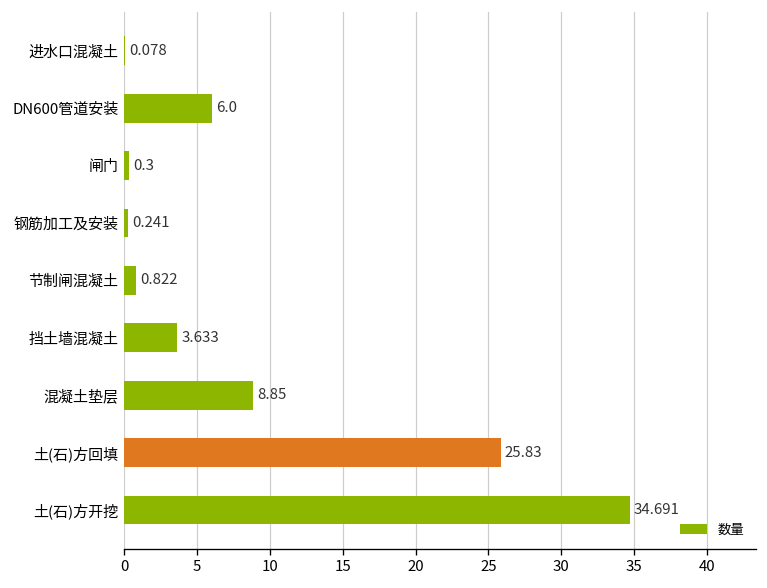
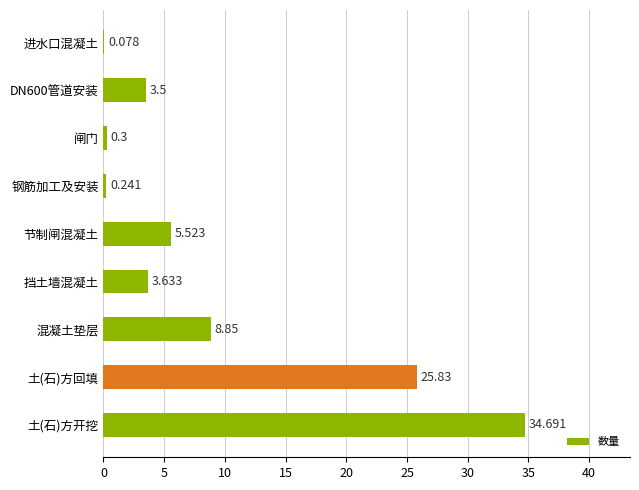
  {
    "进水口混凝土": 0.078,
-   "DN600管道安装": 6.0,
+   "DN600管道安装": 3.5,
    "闸门": 0.3,
    "钢筋加工及安装": 0.241,
-   "节制闸混凝土": 0.822,
+   "节制闸混凝土": 5.523,
    "挡土墙混凝土": 3.633,
    "混凝土垫层": 8.85,
    "土(石)方回填": 25.83,
    "土(石)方开挖": 34.691
  }
